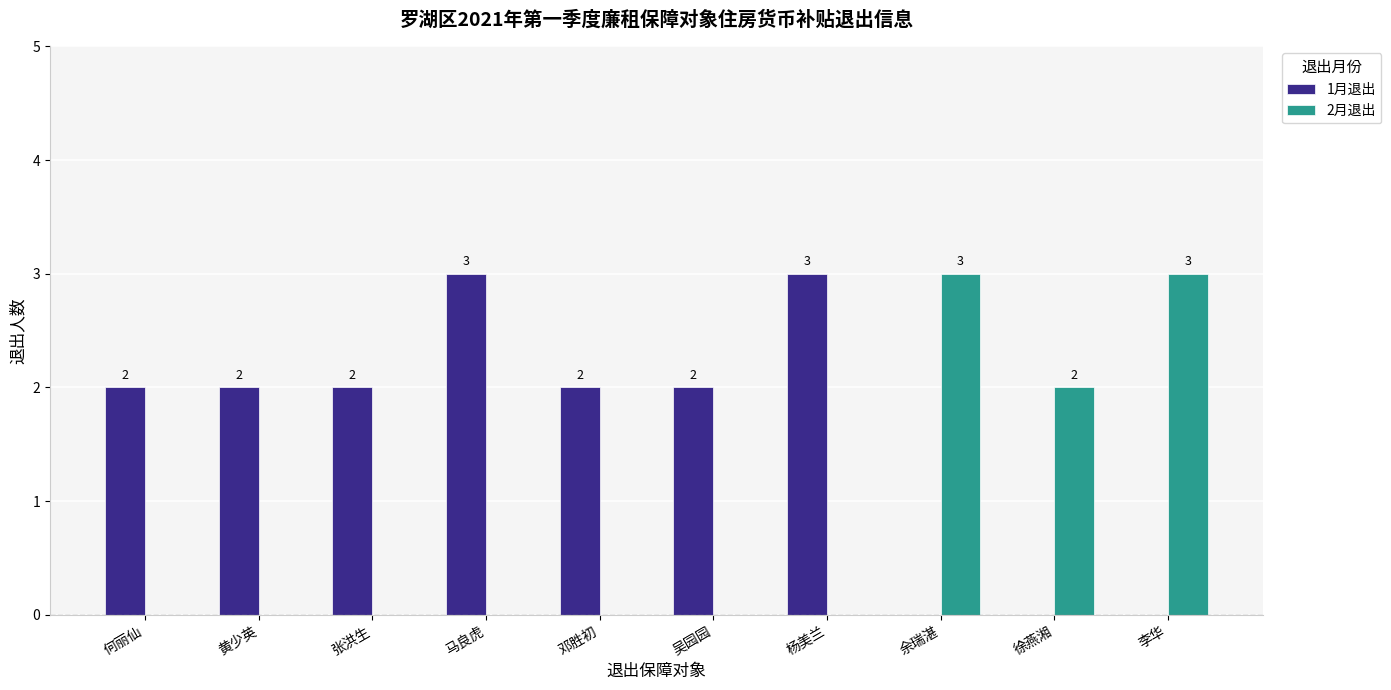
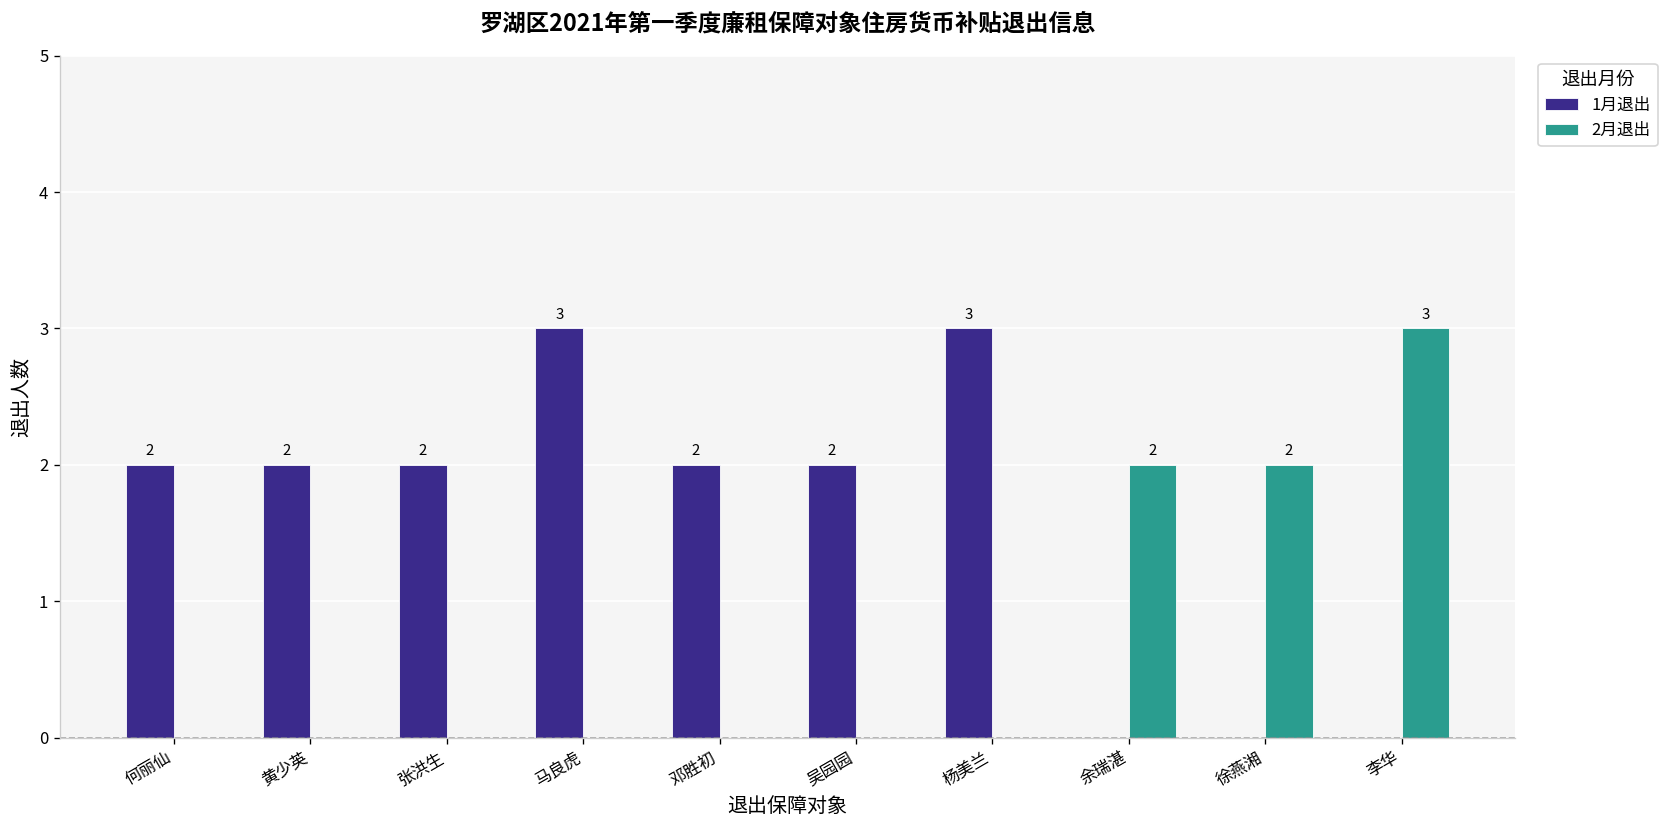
  {
    "1月退出": {
      "何丽仙": 2,
      "黄少英": 2,
      "张洪生": 2,
      "马良虎": 3,
      "邓胜初": 2,
      "吴园园": 2,
      "杨美兰": 3
    },
    "2月退出": {
-     "余瑞湛": 3,
+     "余瑞湛": 2,
      "徐燕湘": 2,
      "李华": 3
    }
  }
